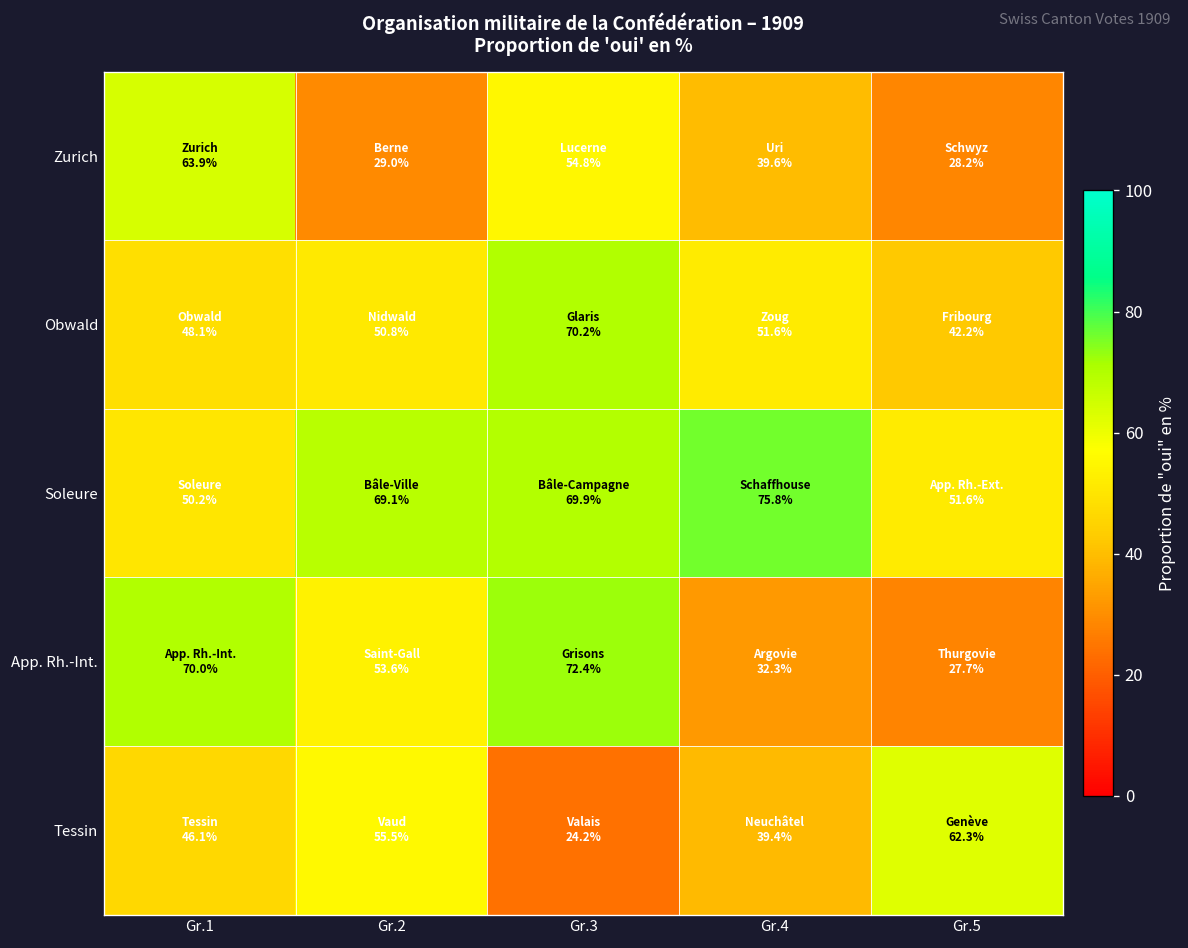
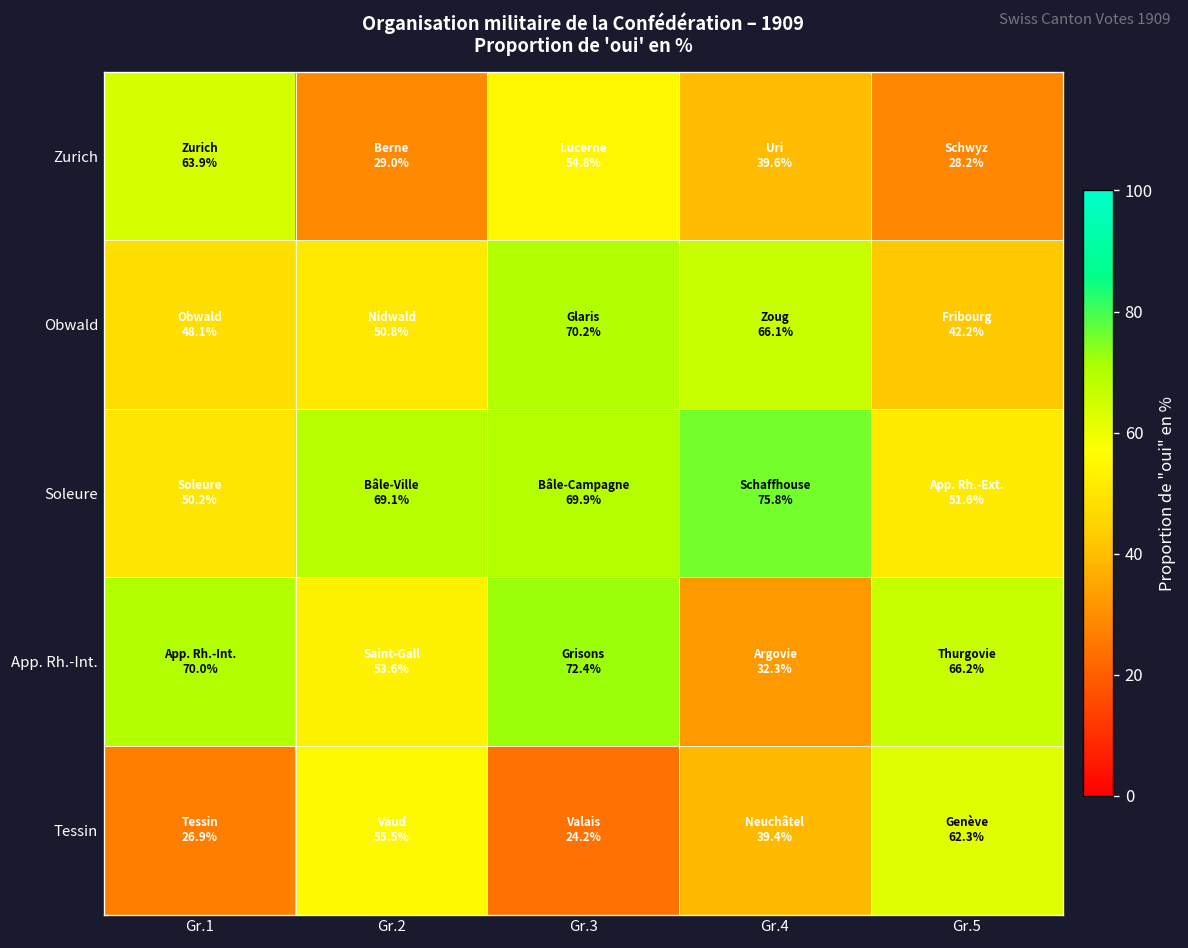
  {
    "Zurich": {
      "Gr.1": "63.9%",
      "Gr.2": "29.0%",
      "Gr.3": "54.8%",
      "Gr.4": "39.6%",
      "Gr.5": "28.2%"
    },
    "Obwald": {
      "Gr.1": "48.1%",
      "Gr.2": "50.8%",
      "Gr.3": "70.2%",
-     "Gr.4": "51.6%",
+     "Gr.4": "66.1%",
      "Gr.5": "42.2%"
    },
    "Soleure": {
      "Gr.1": "50.2%",
      "Gr.2": "69.1%",
      "Gr.3": "69.9%",
      "Gr.4": "75.8%",
      "Gr.5": "51.6%"
    },
    "App. Rh.-Int.": {
      "Gr.1": "70.0%",
      "Gr.2": "53.6%",
      "Gr.3": "72.4%",
      "Gr.4": "32.3%",
-     "Gr.5": "27.7%"
+     "Gr.5": "66.2%"
    },
    "Tessin": {
-     "Gr.1": "46.1%",
+     "Gr.1": "26.9%",
      "Gr.2": "55.5%",
      "Gr.3": "24.2%",
      "Gr.4": "39.4%",
      "Gr.5": "62.3%"
    }
  }
